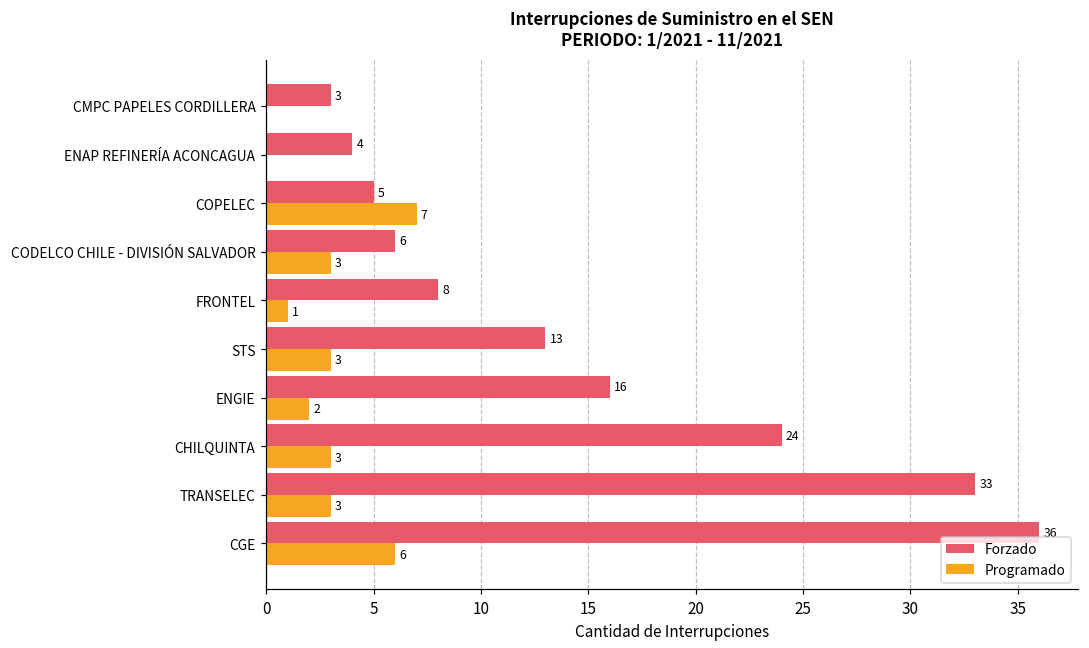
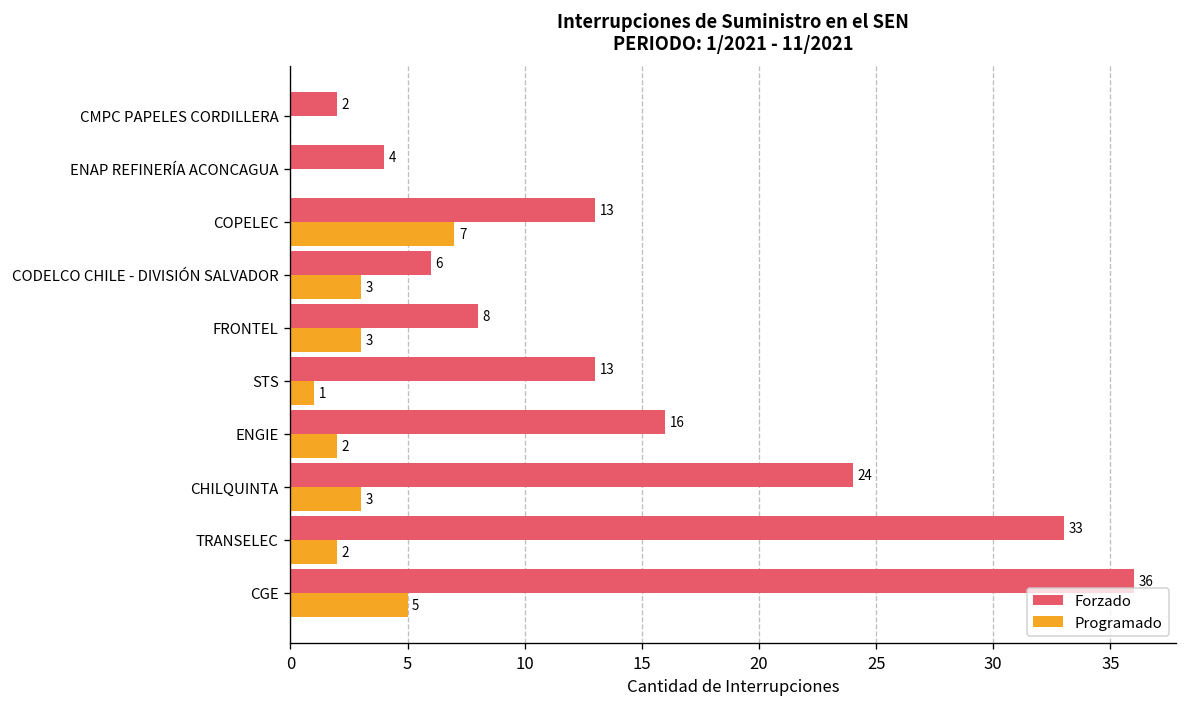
  {
    "Forzado": {
-     "CMPC PAPELES CORDILLERA": 3,
+     "CMPC PAPELES CORDILLERA": 2,
      "ENAP REFINERÍA ACONCAGUA": 4,
-     "COPELEC": 5,
+     "COPELEC": 13,
      "CODELCO CHILE - DIVISIÓN SALVADOR": 6,
      "FRONTEL": 8,
      "STS": 13,
      "ENGIE": 16,
      "CHILQUINTA": 24,
      "TRANSELEC": 33
    },
    "Programado": {
      "COPELEC": 7,
      "CODELCO CHILE - DIVISIÓN SALVADOR": 3,
-     "FRONTEL": 1,
-     "STS": 3,
+     "FRONTEL": 3,
+     "STS": 1,
      "ENGIE": 2,
      "CHILQUINTA": 3,
-     "TRANSELEC": 3,
-     "CGE": 6
+     "TRANSELEC": 2,
+     "CGE": 5
    }
  }
